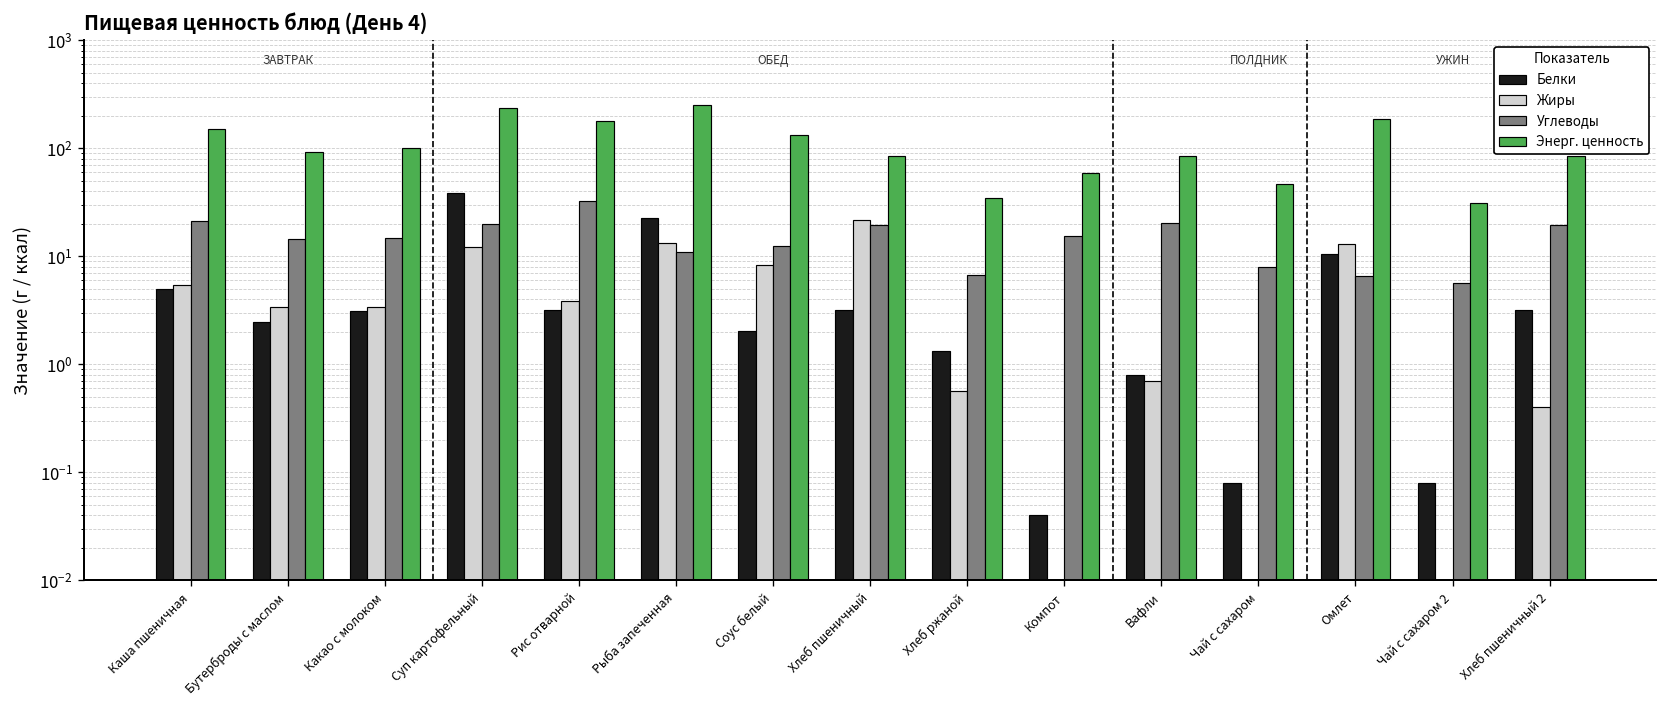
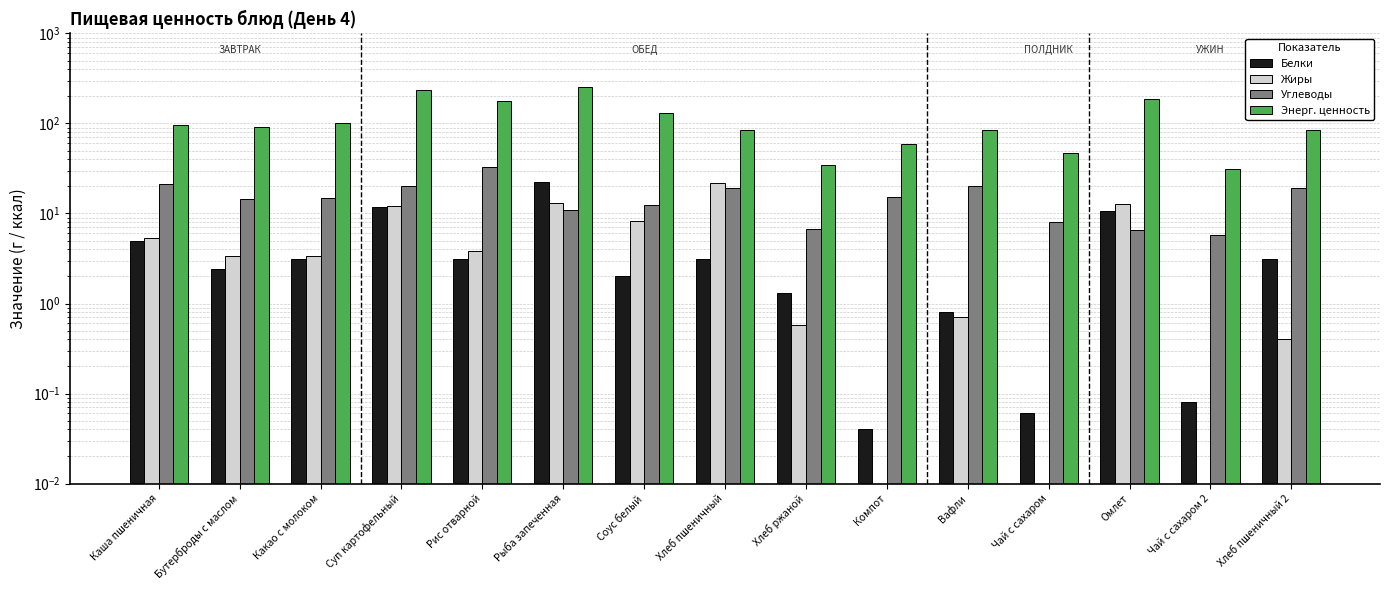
  {
    "Белки": {
      "Каша пшеничная": 5,
      "Бутерброды с маслом": 2.4,
      "Какао с молоком": 3.1,
-     "Суп картофельный": 39,
+     "Суп картофельный": 12,
      "Рис отварной": 3.2,
      "Рыба запеченная": 22,
      "Соус белый": 2.0,
      "Хлеб пшеничный": 3.2,
      "Хлеб ржаной": 1.3,
      "Компот": 0.04,
      "Вафли": 0.8,
-     "Чай с сахаром": 0.08,
+     "Чай с сахаром": 0.06,
      "Омлет": 11,
      "Чай с сахаром 2": 0.08,
      "Хлеб пшеничный 2": 3.2
    },
    "Жиры": {
      "Каша пшеничная": 5,
      "Бутерброды с маслом": 3.4,
      "Какао с молоком": 3.4,
      "Суп картофельный": 12,
      "Рис отварной": 3.8,
      "Рыба запеченная": 13,
      "Соус белый": 8,
      "Хлеб пшеничный": 22,
      "Хлеб ржаной": 0.6,
      "Вафли": 0.7,
      "Омлет": 13,
      "Хлеб пшеничный 2": 0.4
    },
    "Углеводы": {
      "Каша пшеничная": 21,
      "Бутерброды с маслом": 15,
      "Какао с молоком": 15,
      "Суп картофельный": 20,
      "Рис отварной": 33,
      "Рыба запеченная": 11,
      "Соус белый": 12,
      "Хлеб пшеничный": 19,
      "Хлеб ржаной": 7,
      "Компот": 15,
      "Вафли": 20,
      "Чай с сахаром": 8,
      "Омлет": 6,
      "Чай с сахаром 2": 6,
      "Хлеб пшеничный 2": 19
    },
    "Энерг. ценность": {
-     "Каша пшеничная": 150,
+     "Каша пшеничная": 100,
      "Бутерброды с маслом": 90,
      "Какао с молоком": 100,
      "Суп картофельный": 240,
      "Рис отварной": 180,
      "Рыба запеченная": 250,
      "Соус белый": 130,
      "Хлеб пшеничный": 90,
      "Хлеб ржаной": 35,
      "Компот": 60,
      "Вафли": 90,
      "Чай с сахаром": 50,
      "Омлет": 190,
      "Чай с сахаром 2": 31,
      "Хлеб пшеничный 2": 90
    }
  }
